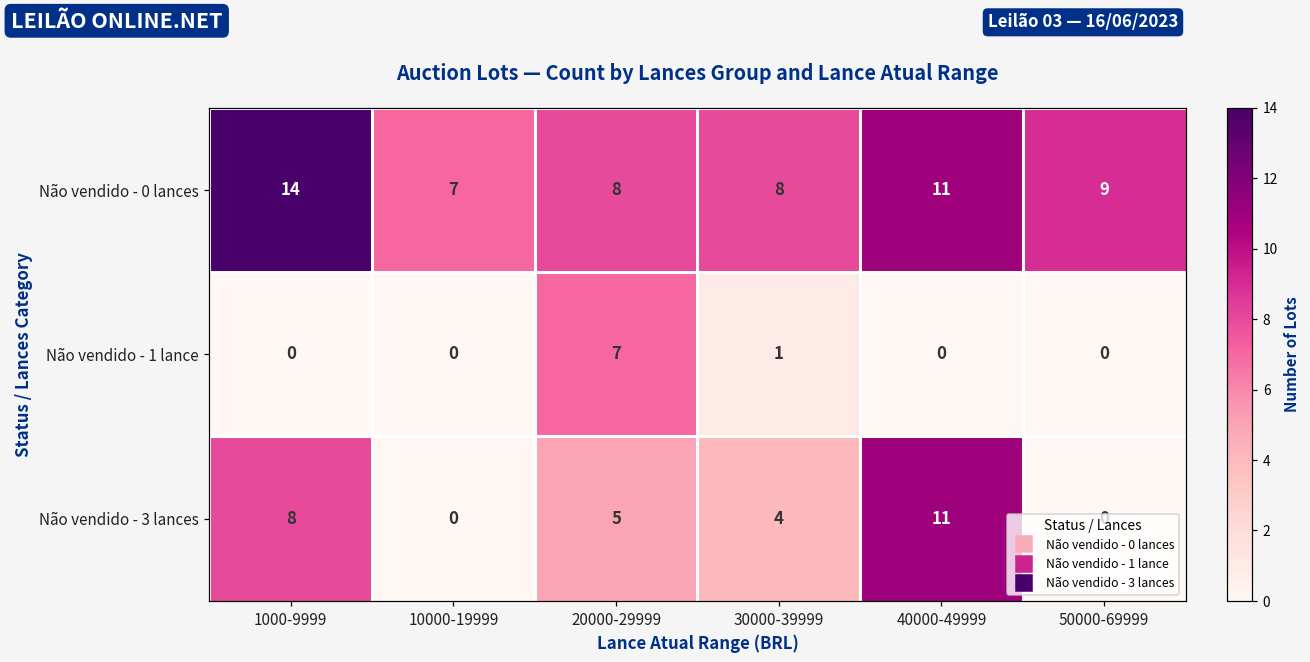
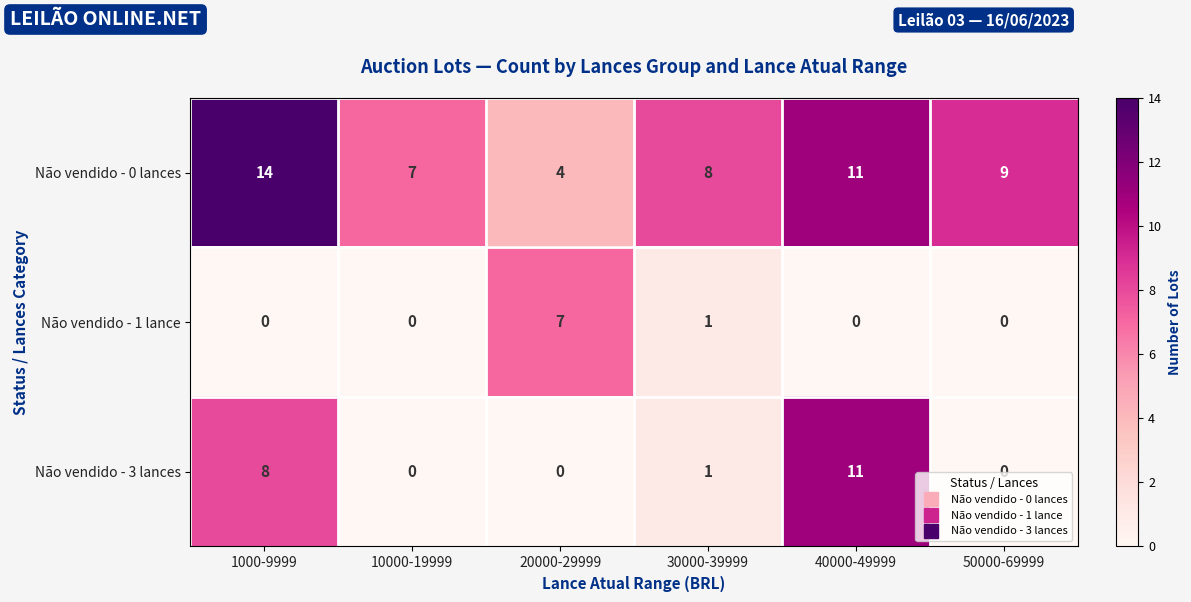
  {
    "Não vendido - 0 lances": {
      "1000-9999": 14,
      "10000-19999": 7,
-     "20000-29999": 8,
+     "20000-29999": 4,
      "30000-39999": 8,
      "40000-49999": 11,
      "50000-69999": 9
    },
    "Não vendido - 1 lance": {
      "1000-9999": 0,
      "10000-19999": 0,
      "20000-29999": 7,
      "30000-39999": 1,
      "40000-49999": 0,
      "50000-69999": 0
    },
    "Não vendido - 3 lances": {
      "1000-9999": 8,
      "10000-19999": 0,
-     "20000-29999": 5,
-     "30000-39999": 4,
+     "20000-29999": 0,
+     "30000-39999": 1,
      "40000-49999": 11
    }
  }
